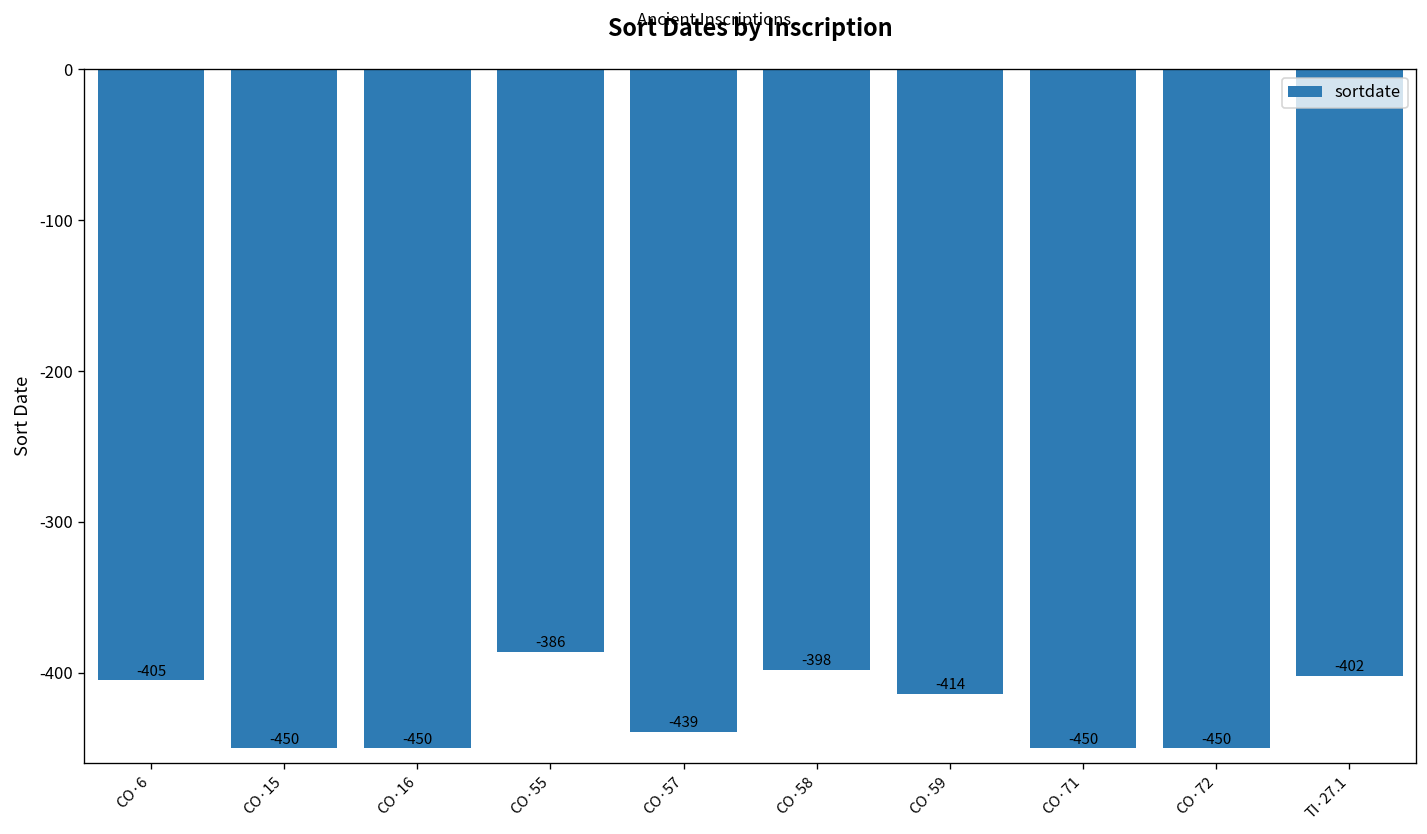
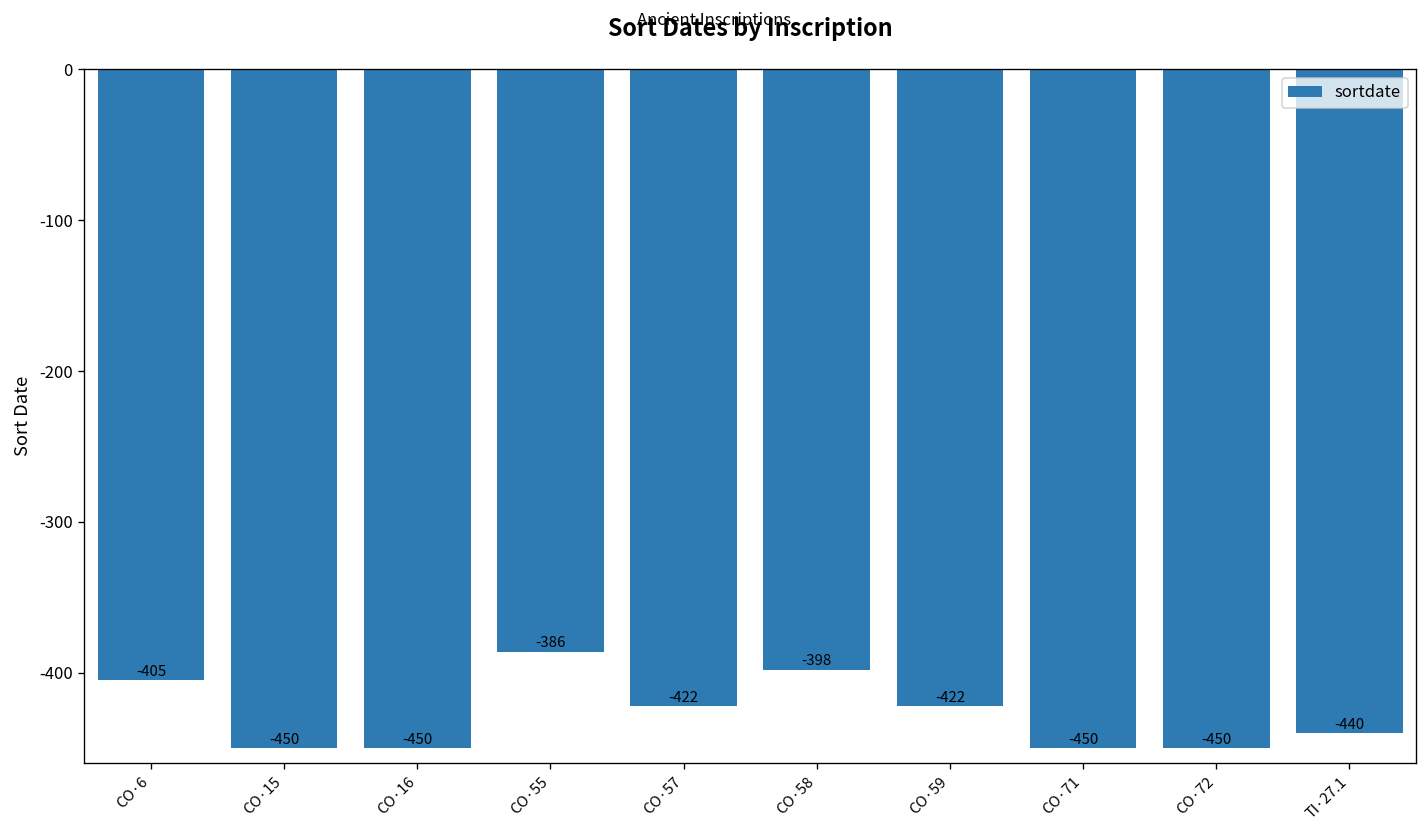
  {
    "CO·6": -405,
    "CO·15": -450,
    "CO·16": -450,
    "CO·55": -386,
-   "CO·57": -439,
+   "CO·57": -422,
    "CO·58": -398,
-   "CO·59": -414,
+   "CO·59": -422,
    "CO·71": -450,
    "CO·72": -450,
-   "TI·27.1": -402
+   "TI·27.1": -440
  }
